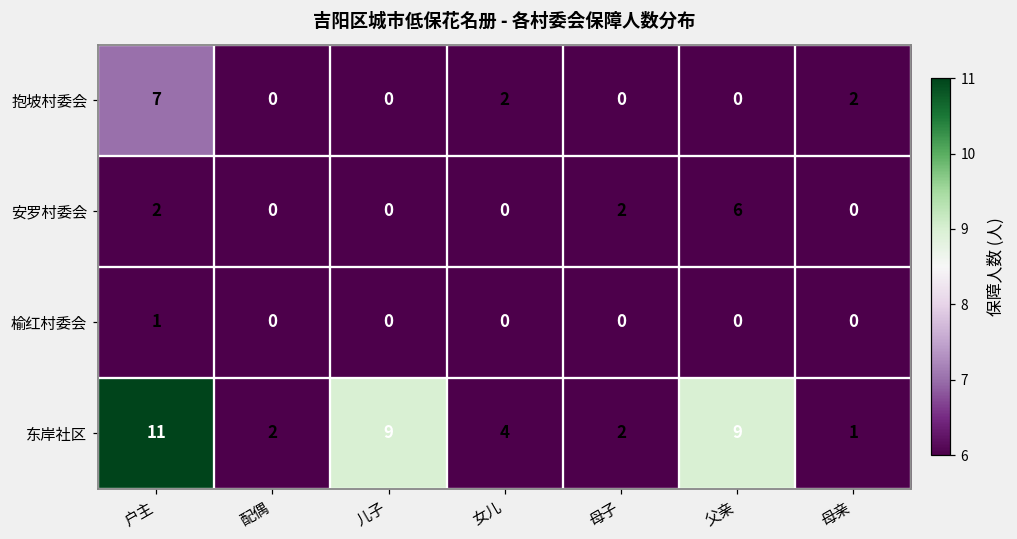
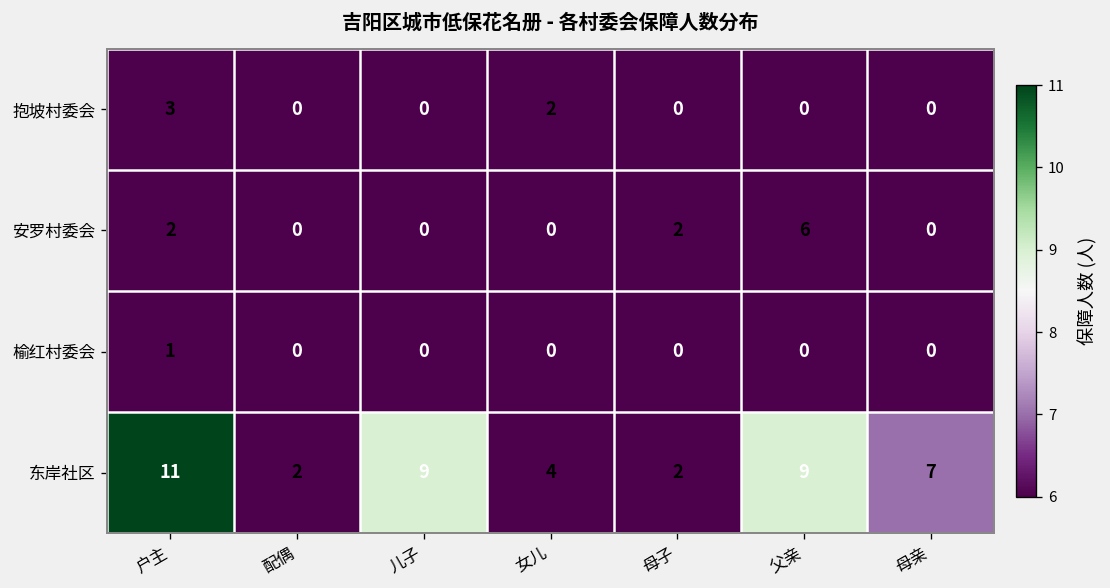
  {
    "抱坡村委会": {
-     "户主": 7,
+     "户主": 3,
      "配偶": 0,
      "儿子": 0,
      "女儿": 2,
      "母子": 0,
      "父亲": 0,
-     "母亲": 2
+     "母亲": 0
    },
    "安罗村委会": {
      "户主": 2,
      "配偶": 0,
      "儿子": 0,
      "女儿": 0,
      "母子": 2,
      "父亲": 6,
      "母亲": 0
    },
    "榆红村委会": {
      "户主": 1,
      "配偶": 0,
      "儿子": 0,
      "女儿": 0,
      "母子": 0,
      "父亲": 0,
      "母亲": 0
    },
    "东岸社区": {
      "户主": 11,
      "配偶": 2,
      "女儿": 4,
      "母子": 2,
-     "母亲": 1
+     "母亲": 7
    }
  }
